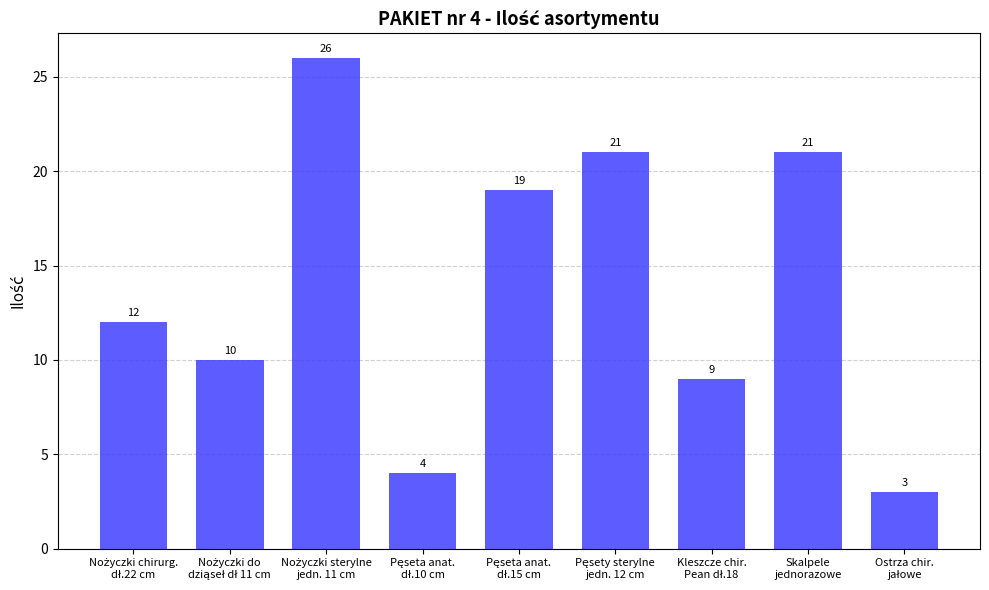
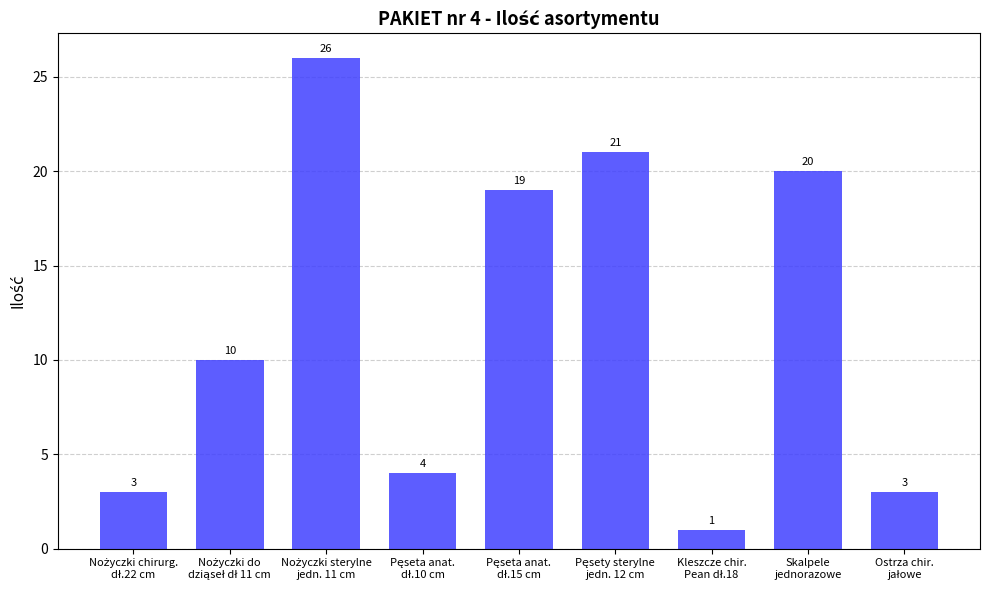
  {
-   "Nożyczki chirurg. dł.22 cm": 12,
+   "Nożyczki chirurg. dł.22 cm": 3,
    "Nożyczki do dziąseł dł 11 cm": 10,
    "Nożyczki sterylne jedn. 11 cm": 26,
    "Pęseta anat. dł.10 cm": 4,
    "Pęseta anat. dł.15 cm": 19,
    "Pęsety sterylne jedn. 12 cm": 21,
-   "Kleszcze chir. Pean dł.18": 9,
-   "Skalpele jednorazowe": 21,
+   "Kleszcze chir. Pean dł.18": 1,
+   "Skalpele jednorazowe": 20,
    "Ostrza chir. jałowe": 3
  }
